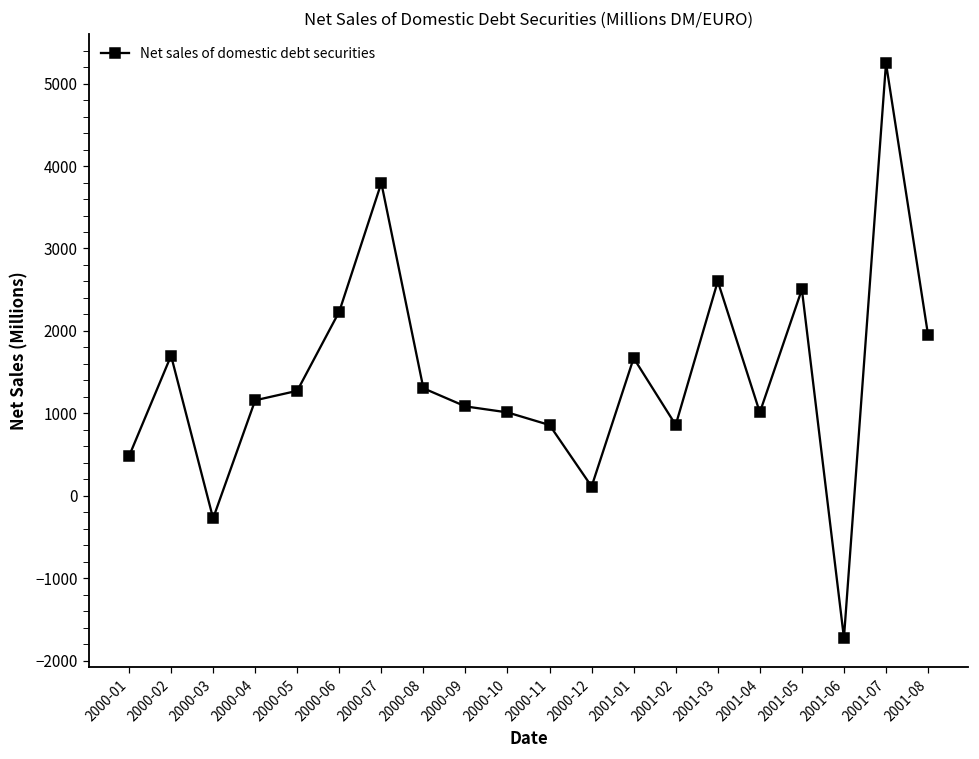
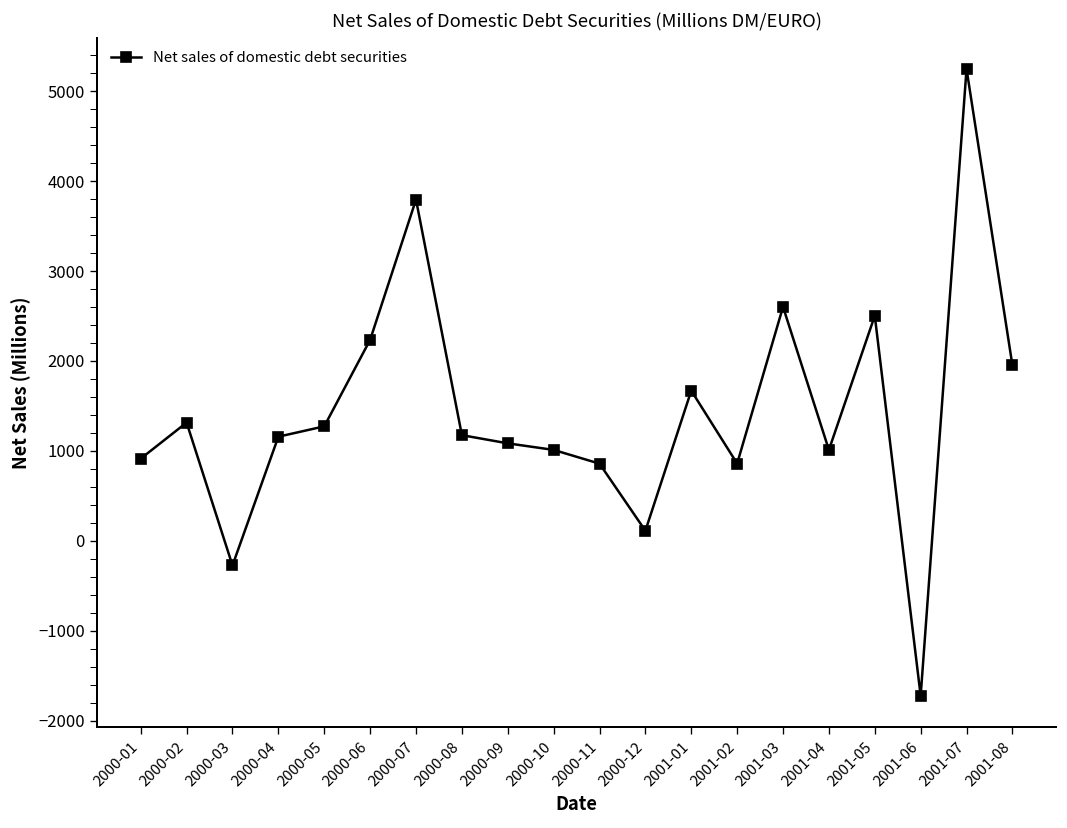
  {
-   "2000-01": 500,
-   "2000-02": 1700,
+   "2000-01": 900,
+   "2000-02": 1300,
    "2000-03": -300,
    "2000-04": 1200,
    "2000-05": 1300,
    "2000-06": 2200,
    "2000-07": 3800,
-   "2000-08": 1300,
+   "2000-08": 1200,
    "2000-09": 1100,
    "2000-10": 1000,
    "2000-11": 900,
    "2000-12": 100,
    "2001-01": 1700,
    "2001-02": 900,
    "2001-03": 2600,
    "2001-04": 1000,
    "2001-05": 2500,
    "2001-06": -1700,
    "2001-07": 5200,
    "2001-08": 2000
  }
